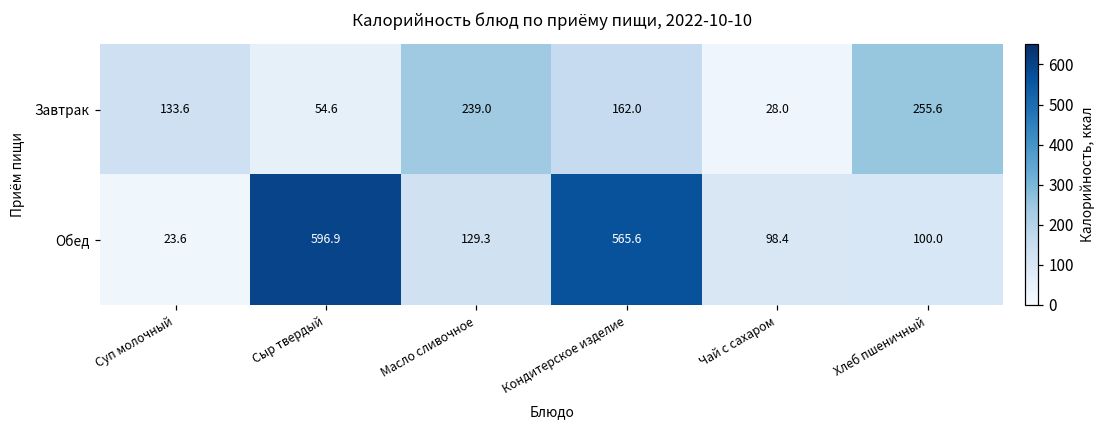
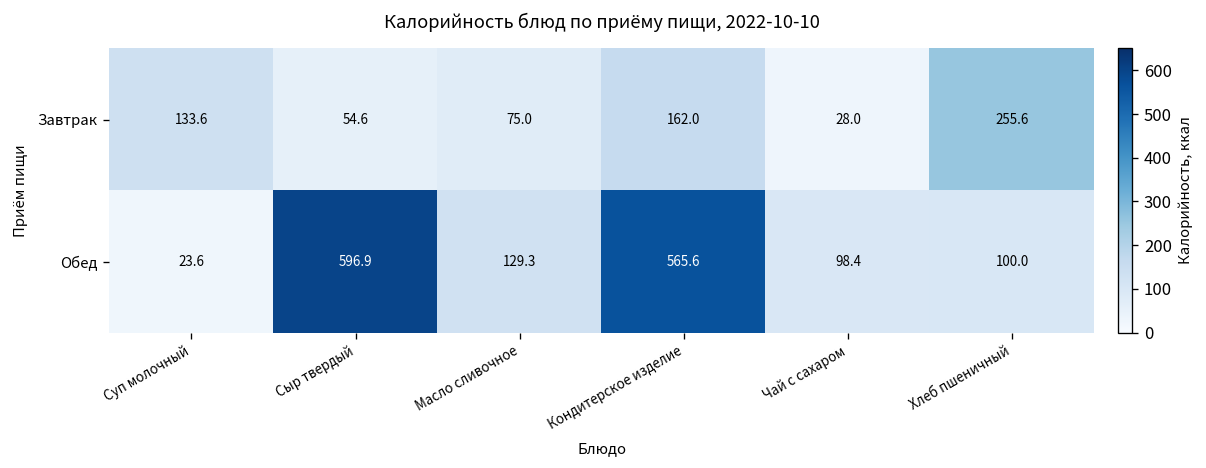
  {
    "Завтрак": {
      "Суп молочный": 133.6,
      "Сыр твердый": 54.6,
-     "Масло сливочное": 239.0,
+     "Масло сливочное": 75.0,
      "Кондитерское изделие": 162.0,
      "Чай с сахаром": 28.0,
      "Хлеб пшеничный": 255.6
    },
    "Обед": {
      "Суп молочный": 23.6,
      "Сыр твердый": 596.9,
      "Масло сливочное": 129.3,
      "Кондитерское изделие": 565.6,
      "Чай с сахаром": 98.4,
      "Хлеб пшеничный": 100.0
    }
  }
